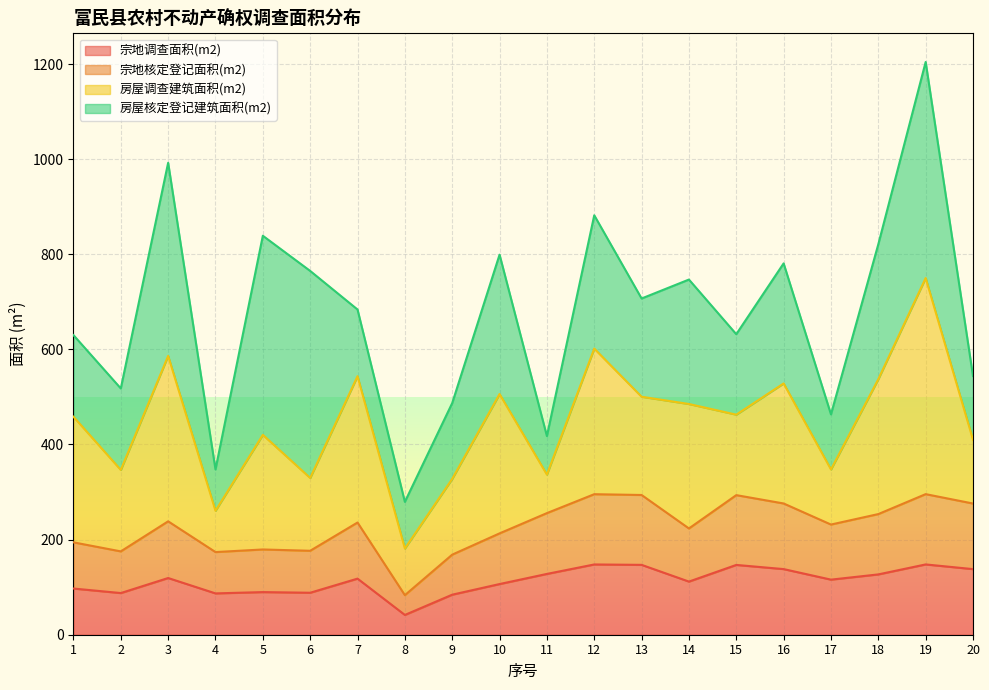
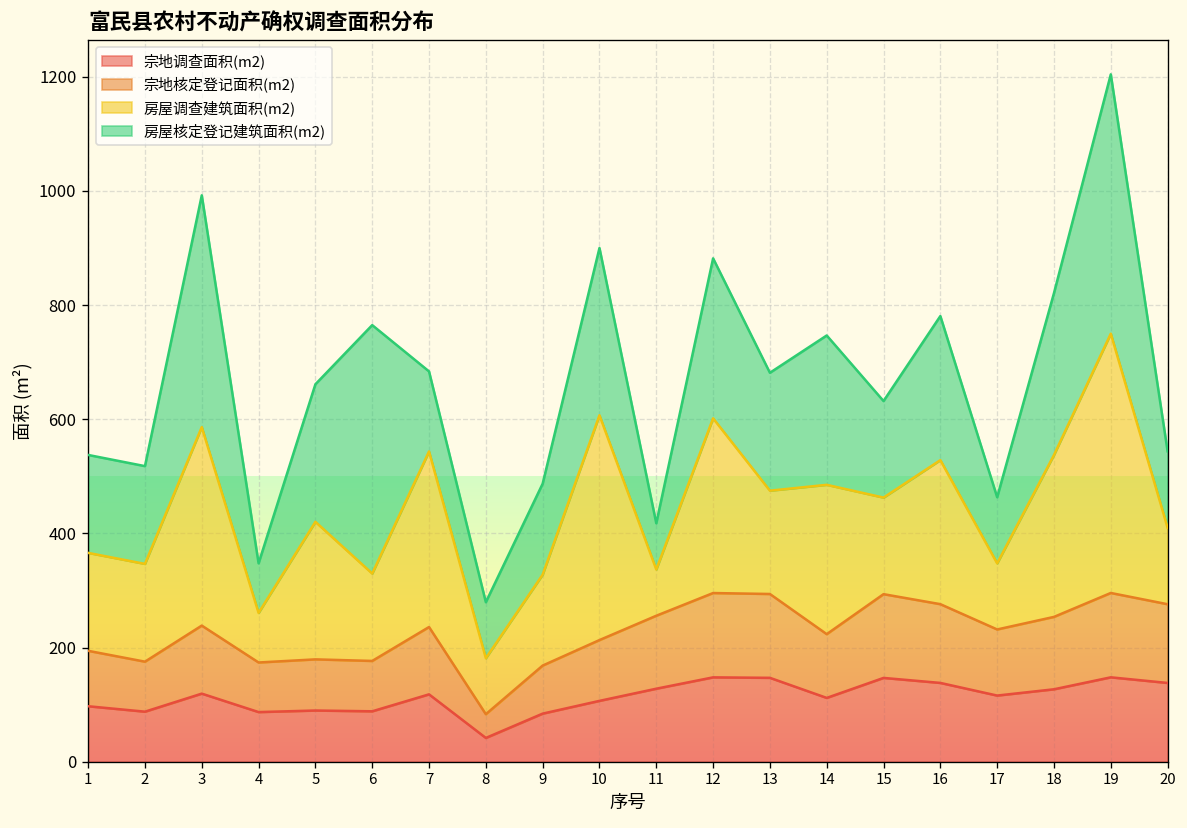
  {
    "房屋调查建筑面积(m2)": {
-     "1": 260,
+     "1": 170,
      "2": 170,
      "3": 350,
      "4": 90,
      "5": 240,
      "6": 150,
      "7": 310,
      "8": 100,
      "9": 160,
-     "10": 290,
+     "10": 390,
      "11": 80,
      "12": 310,
-     "13": 210,
+     "13": 180,
      "14": 260,
      "15": 170,
      "16": 250,
      "17": 120,
      "18": 280,
      "19": 450,
      "20": 130
    },
    "房屋核定登记建筑面积(m2)": {
      "1": 170,
      "2": 170,
      "3": 410,
      "4": 90,
-     "5": 420,
+     "5": 240,
      "6": 440,
      "7": 140,
      "8": 100,
      "9": 160,
      "10": 290,
      "11": 80,
      "12": 280,
      "13": 210,
      "14": 260,
      "15": 170,
      "16": 250,
      "17": 120,
      "18": 280,
      "19": 450,
      "20": 130
    }
  }
